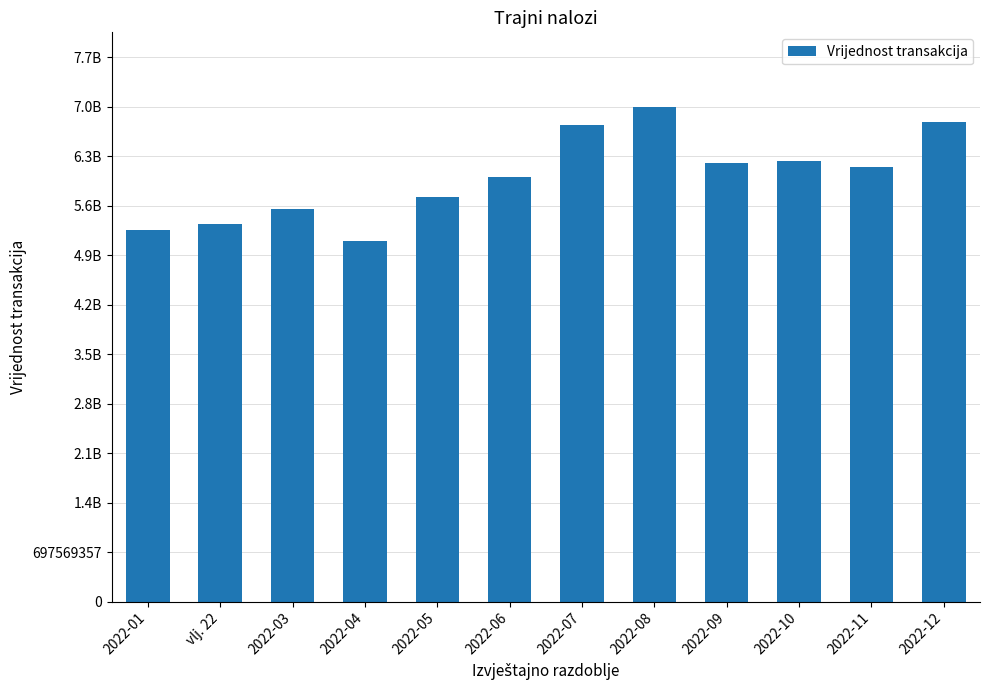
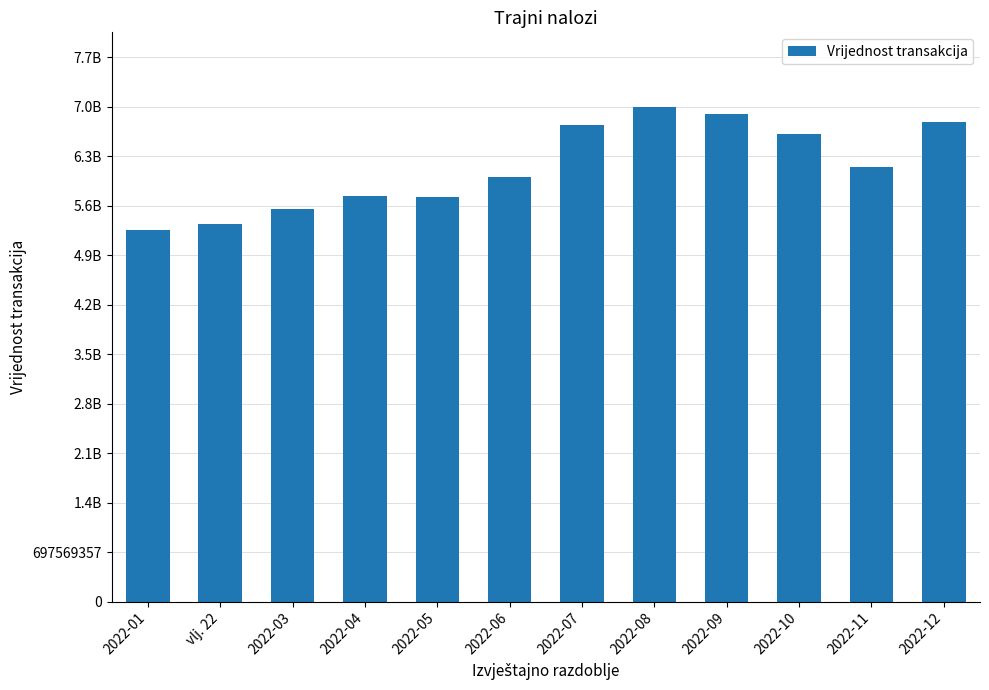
  {
    "2022-01": 5200000000,
    "vlj. 22": 5300000000,
    "2022-03": 5500000000,
-   "2022-04": 5100000000,
+   "2022-04": 5700000000,
    "2022-05": 5700000000,
    "2022-06": 6000000000,
    "2022-07": 6700000000,
    "2022-08": 7000000000,
-   "2022-09": 6200000000,
-   "2022-10": 6200000000,
+   "2022-09": 6900000000,
+   "2022-10": 6600000000,
    "2022-11": 6100000000,
    "2022-12": 6800000000
  }
